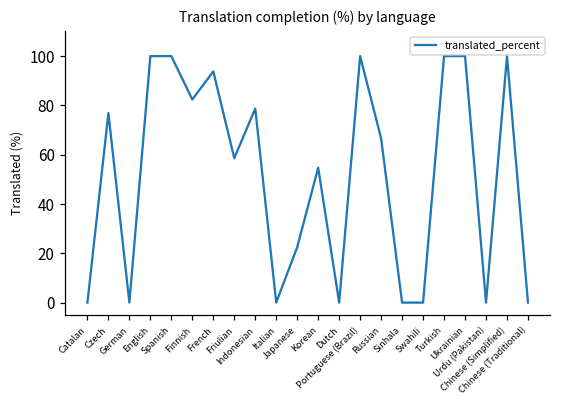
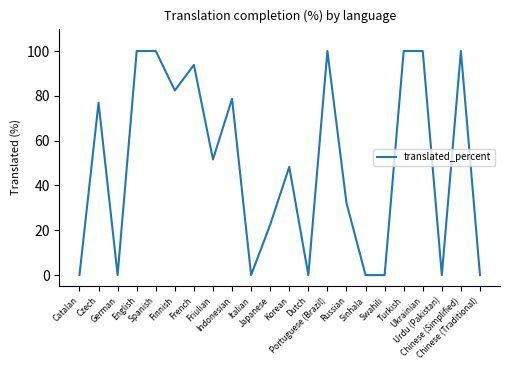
  {
    "Catalan": 0,
    "Czech": 77,
    "German": 0,
    "English": 100,
    "Spanish": 100,
    "Finnish": 82,
    "French": 94,
-   "Friulian": 59,
+   "Friulian": 52,
    "Indonesian": 79,
    "Italian": 0,
    "Japanese": 23,
-   "Korean": 55,
+   "Korean": 48,
    "Dutch": 0,
    "Portuguese (Brazil)": 100,
-   "Russian": 67,
+   "Russian": 32,
    "Sinhala": 0,
    "Swahili": 0,
    "Turkish": 100,
    "Ukrainian": 100,
    "Urdu (Pakistan)": 0,
    "Chinese (Simplified)": 100,
    "Chinese (Traditional)": 0
  }
